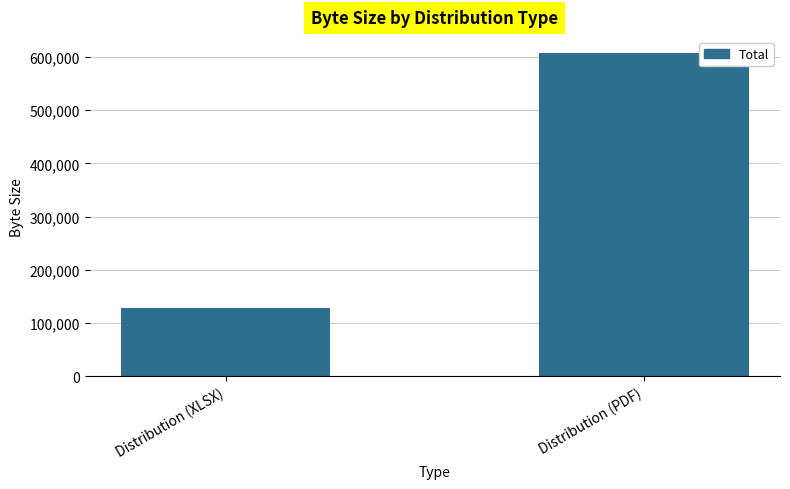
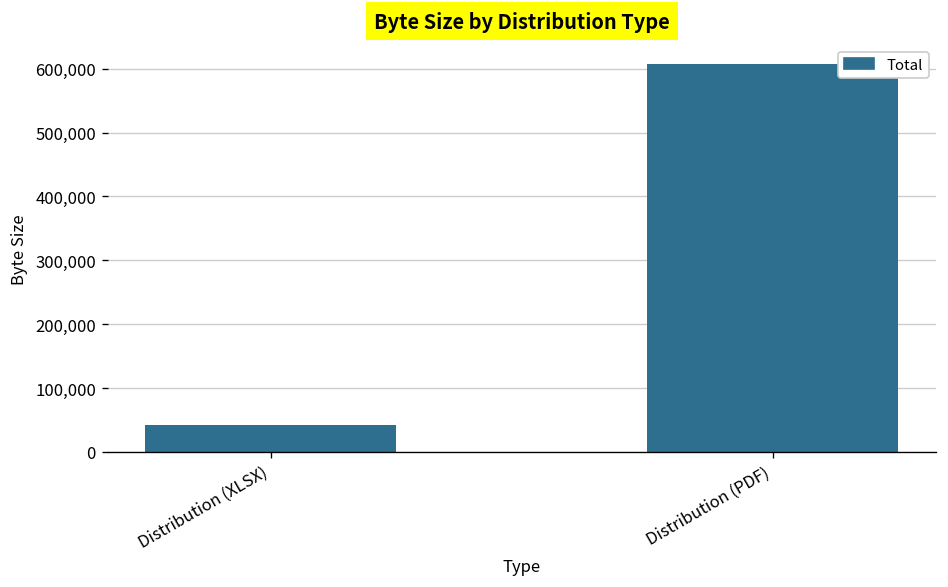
  {
-   "Distribution (XLSX)": "130,000",
+   "Distribution (XLSX)": "40,000",
    "Distribution (PDF)": "610,000"
  }
